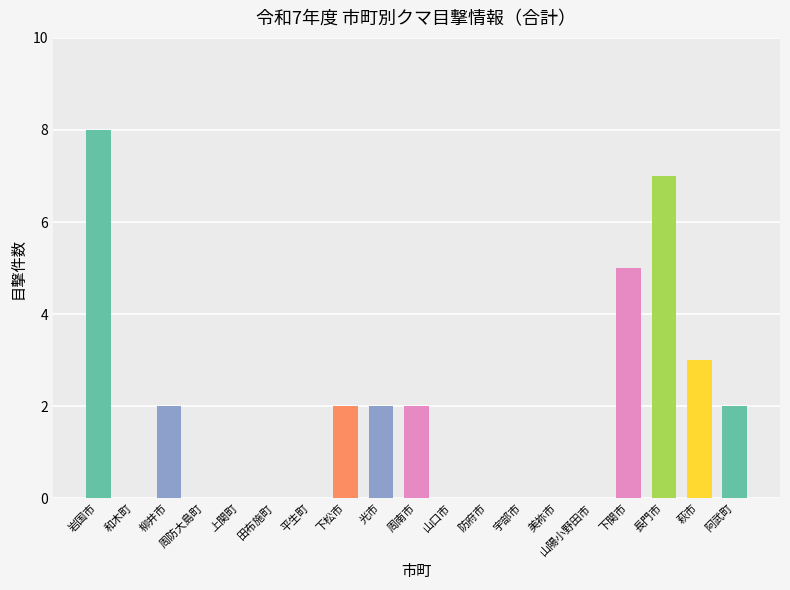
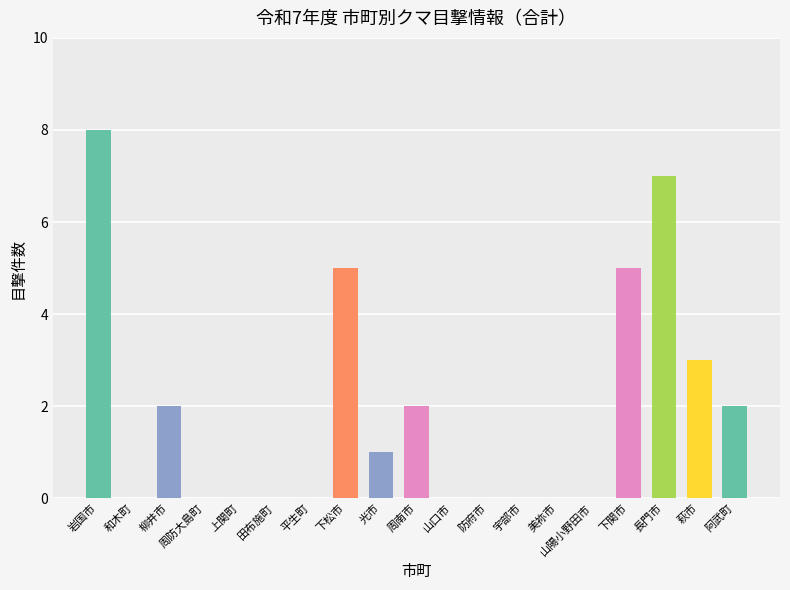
  {
    "岩国市": 8,
    "和木町": 0,
    "柳井市": 2,
    "周防大島町": 0,
    "上関町": 0,
    "田布施町": 0,
    "平生町": 0,
-   "下松市": 2,
-   "光市": 2,
+   "下松市": 5,
+   "光市": 1,
    "周南市": 2,
    "山口市": 0,
    "防府市": 0,
    "宇部市": 0,
    "美祢市": 0,
    "山陽小野田市": 0,
    "下関市": 5,
    "長門市": 7,
    "萩市": 3,
    "阿武町": 2
  }
